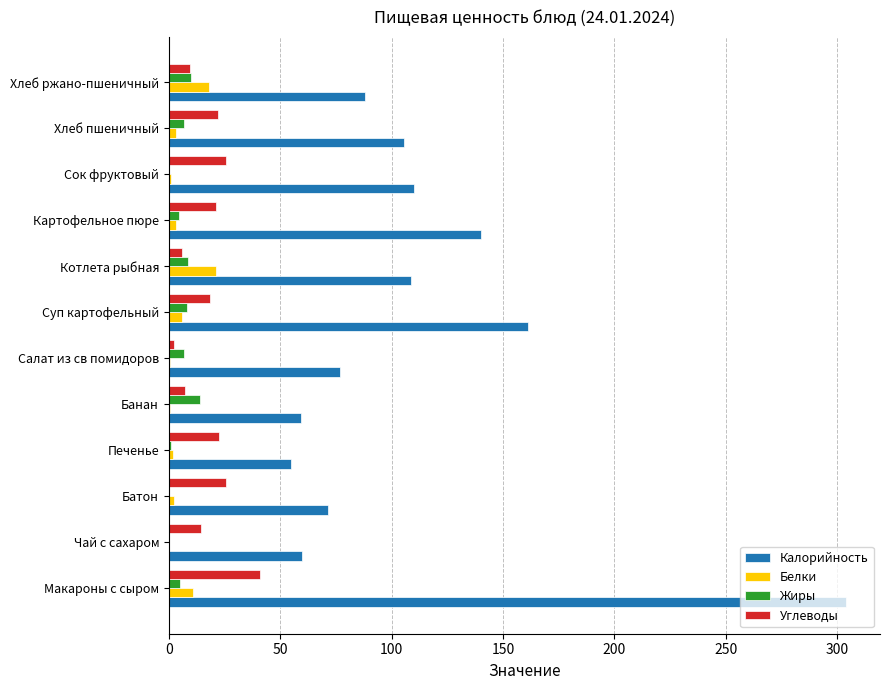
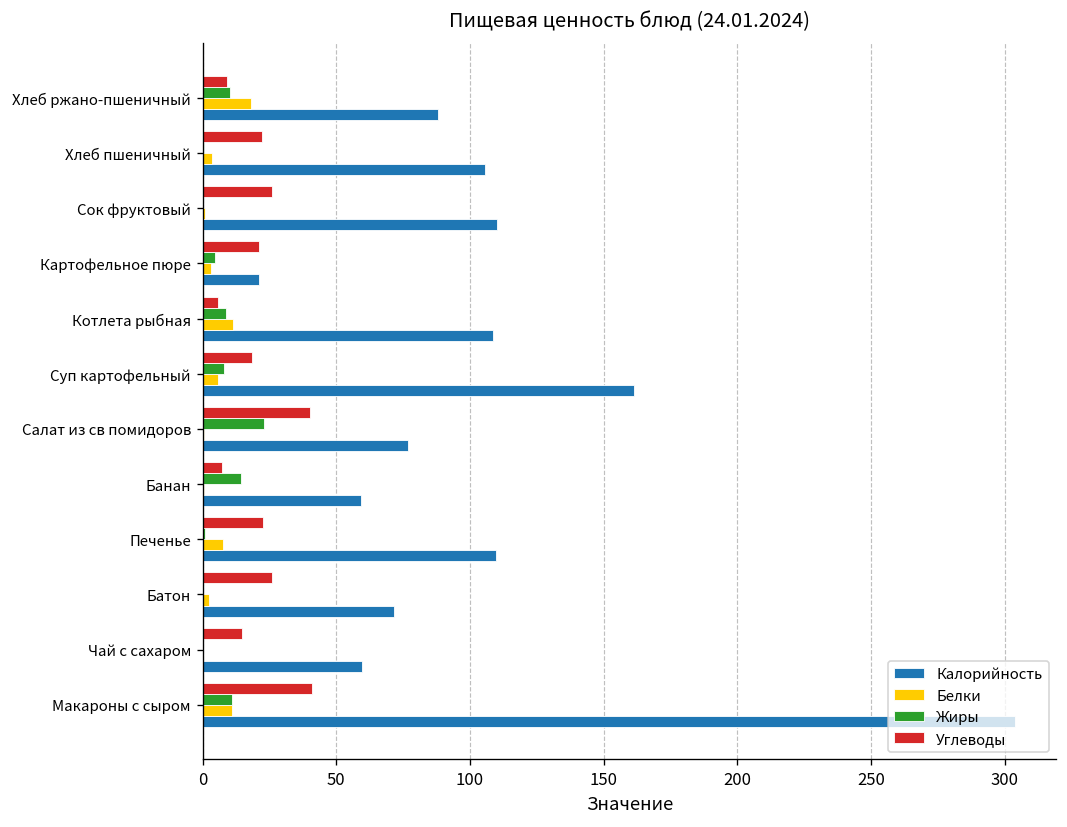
  {
    "Калорийность": {
      "Хлеб ржано-пшеничный": 88,
      "Хлеб пшеничный": 106,
      "Сок фруктовый": 110,
-     "Картофельное пюре": 140,
+     "Картофельное пюре": 21,
      "Котлета рыбная": 109,
      "Суп картофельный": 161,
      "Салат из св помидоров": 77,
      "Банан": 59,
-     "Печенье": 55,
+     "Печенье": 110,
      "Батон": 71,
      "Чай с сахаром": 60
    },
    "Белки": {
      "Хлеб ржано-пшеничный": 18,
      "Хлеб пшеничный": 3,
      "Картофельное пюре": 3,
-     "Котлета рыбная": 21,
+     "Котлета рыбная": 12,
      "Суп картофельный": 6,
-     "Печенье": 2,
+     "Печенье": 8,
      "Батон": 2,
      "Макароны с сыром": 11
    },
    "Жиры": {
      "Хлеб ржано-пшеничный": 10,
-     "Хлеб пшеничный": 7,
+     "Хлеб пшеничный": 0,
      "Картофельное пюре": 5,
      "Котлета рыбная": 9,
      "Суп картофельный": 8,
-     "Салат из св помидоров": 7,
+     "Салат из св помидоров": 23,
      "Банан": 14,
      "Батон": 0,
      "Чай с сахаром": 0,
-     "Макароны с сыром": 5
+     "Макароны с сыром": 11
    },
    "Углеводы": {
      "Хлеб ржано-пшеничный": 9,
      "Хлеб пшеничный": 22,
      "Сок фруктовый": 26,
      "Картофельное пюре": 21,
      "Котлета рыбная": 6,
      "Суп картофельный": 19,
-     "Салат из св помидоров": 3,
+     "Салат из св помидоров": 40,
      "Банан": 7,
      "Печенье": 23,
      "Батон": 26,
      "Чай с сахаром": 15,
      "Макароны с сыром": 41
    }
  }
